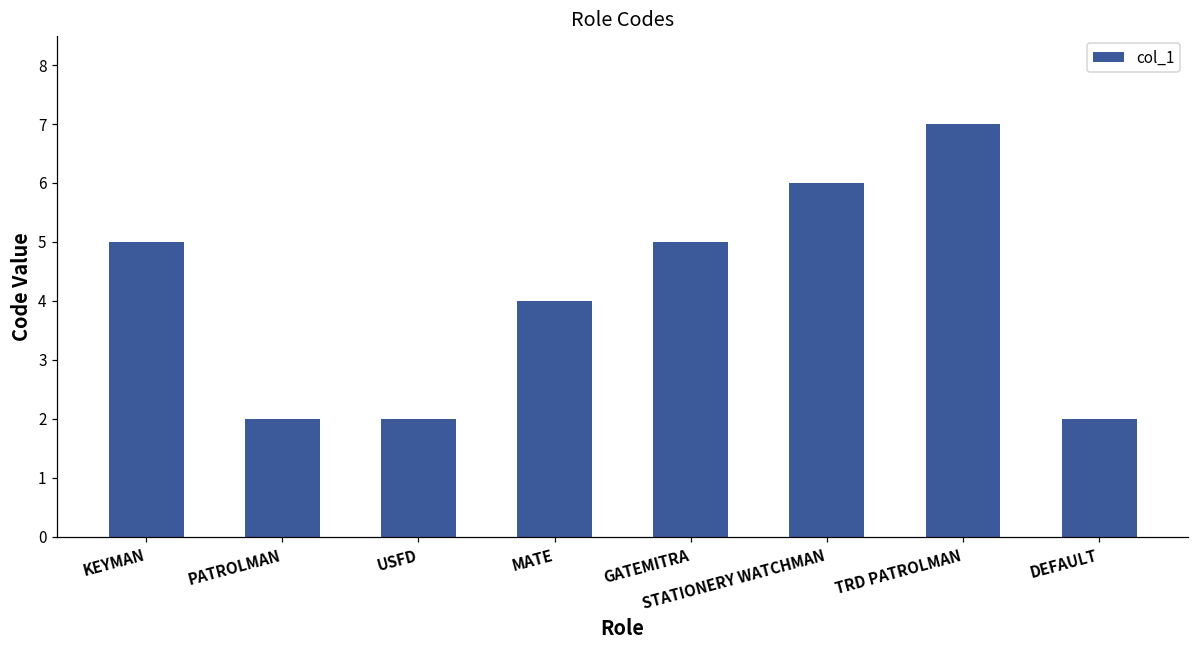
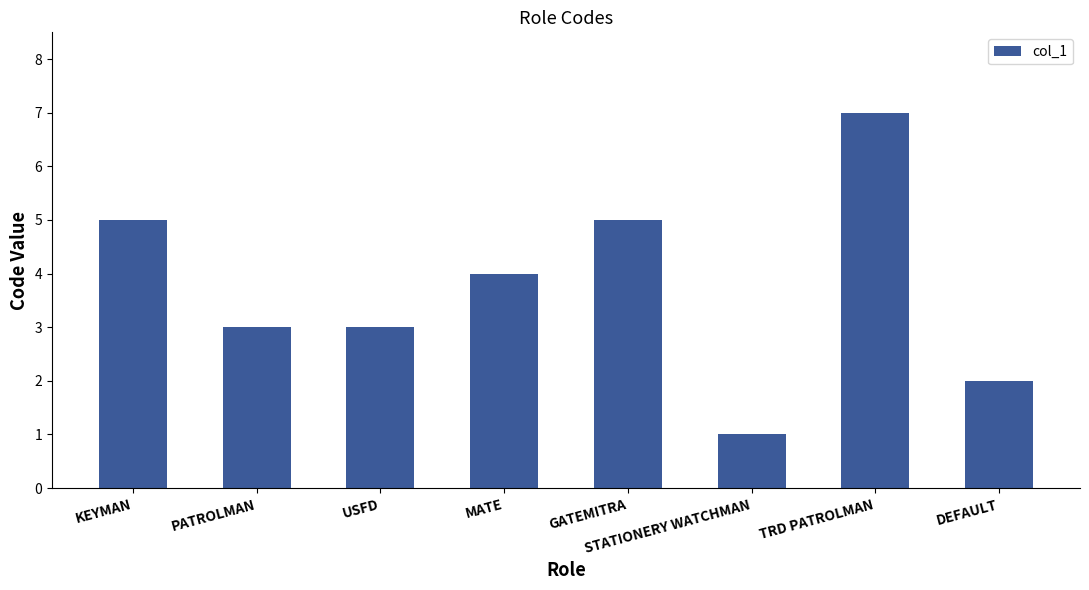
  {
    "KEYMAN": 5,
-   "PATROLMAN": 2,
-   "USFD": 2,
+   "PATROLMAN": 3,
+   "USFD": 3,
    "MATE": 4,
    "GATEMITRA": 5,
-   "STATIONERY WATCHMAN": 6,
+   "STATIONERY WATCHMAN": 1,
    "TRD PATROLMAN": 7,
    "DEFAULT": 2
  }
